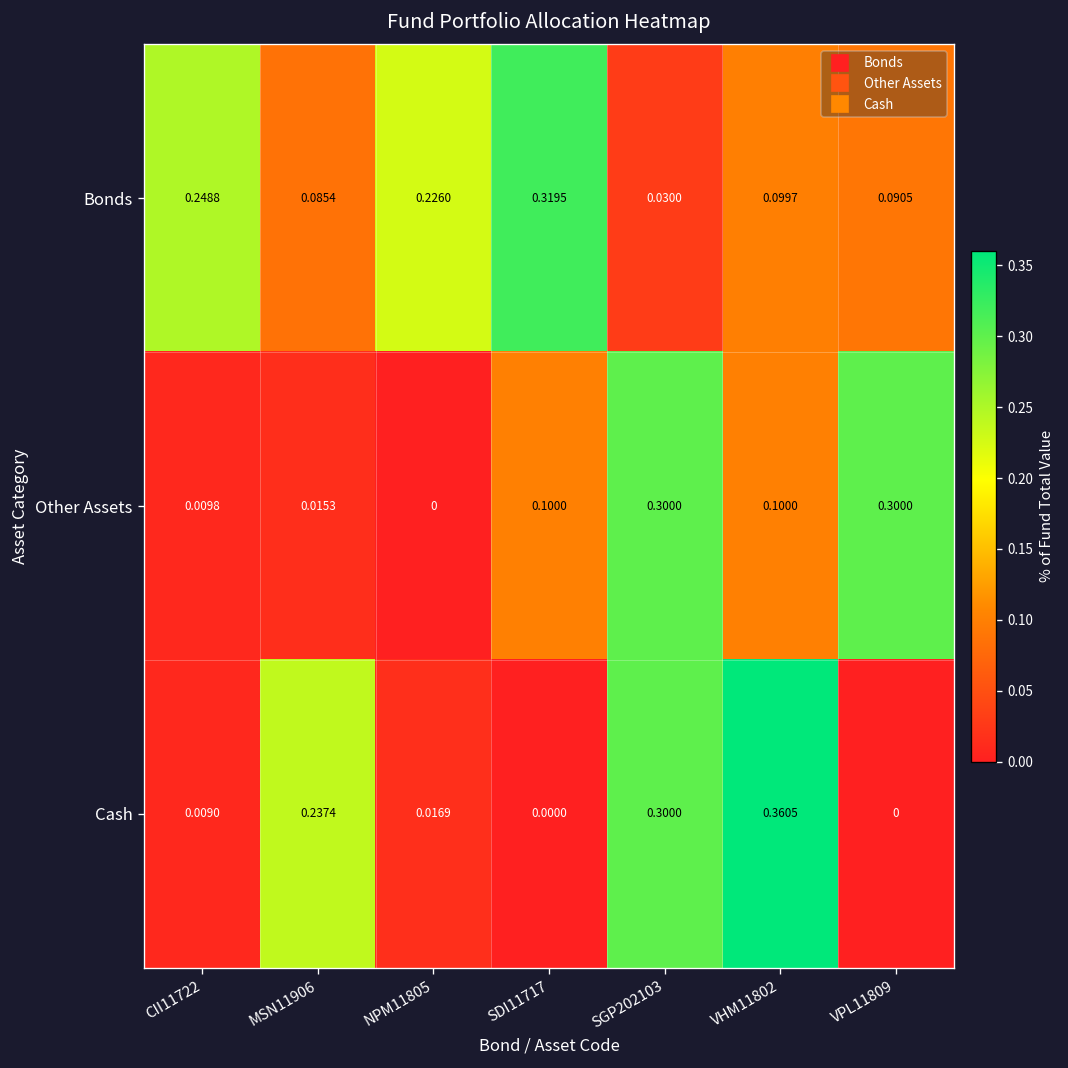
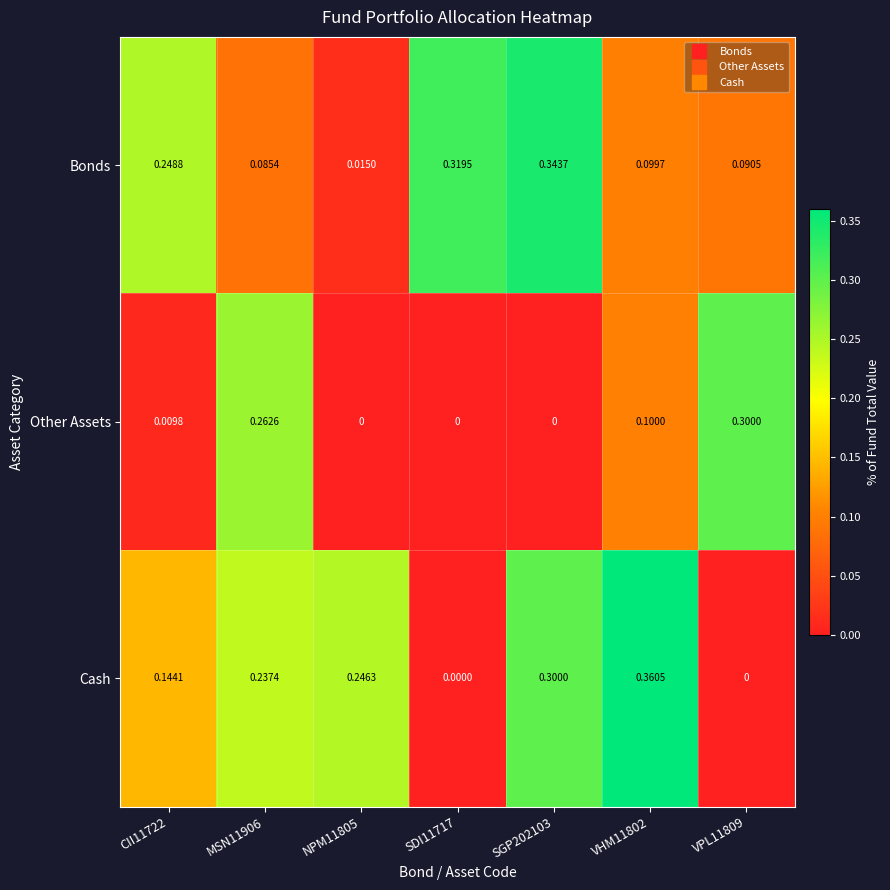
  {
    "Bonds": {
      "CII11722": 0.2488,
      "MSN11906": 0.0854,
-     "NPM11805": 0.2260,
+     "NPM11805": 0.0150,
      "SDI11717": 0.3195,
-     "SGP202103": 0.0300,
+     "SGP202103": 0.3437,
      "VHM11802": 0.0997,
      "VPL11809": 0.0905
    },
    "Other Assets": {
      "CII11722": 0.0098,
-     "MSN11906": 0.0153,
+     "MSN11906": 0.2626,
      "NPM11805": 0,
-     "SDI11717": 0.1000,
-     "SGP202103": 0.3000,
+     "SDI11717": 0,
+     "SGP202103": 0,
      "VHM11802": 0.1000,
      "VPL11809": 0.3000
    },
    "Cash": {
-     "CII11722": 0.0090,
+     "CII11722": 0.1441,
      "MSN11906": 0.2374,
-     "NPM11805": 0.0169,
+     "NPM11805": 0.2463,
      "SDI11717": 0.0000,
      "SGP202103": 0.3000,
      "VHM11802": 0.3605,
      "VPL11809": 0
    }
  }
